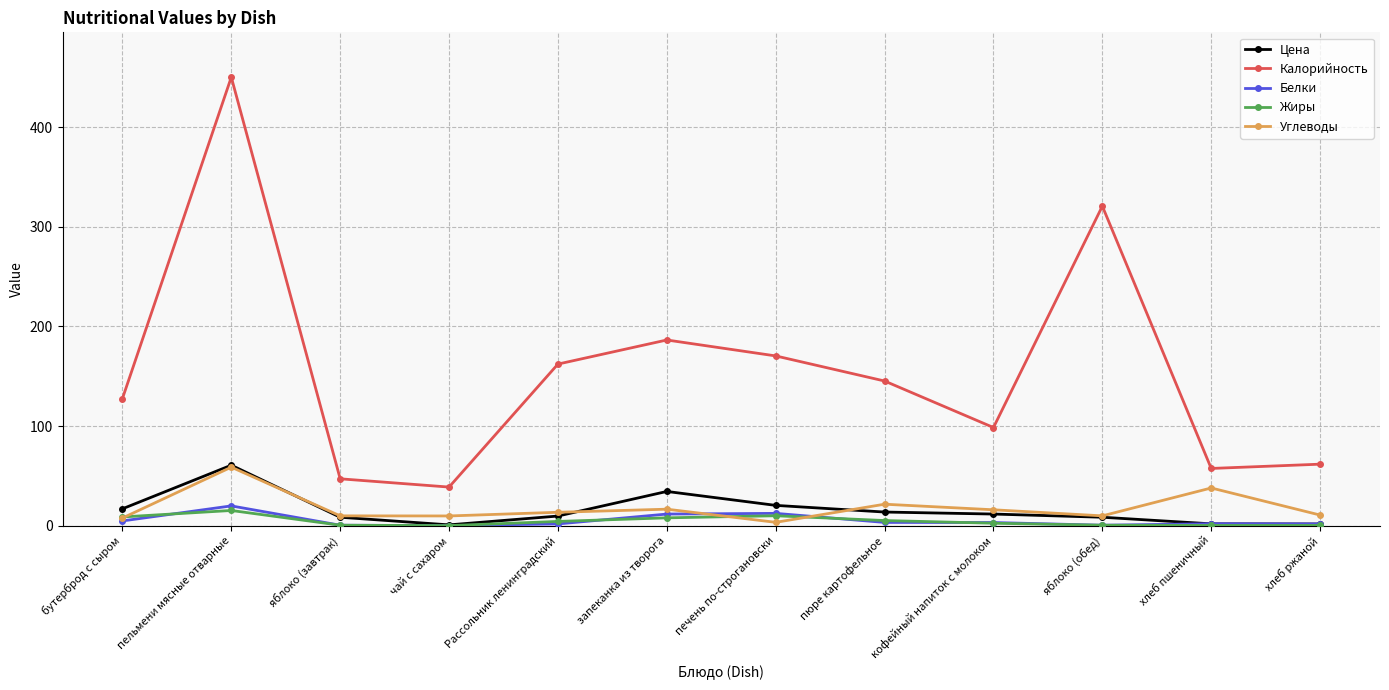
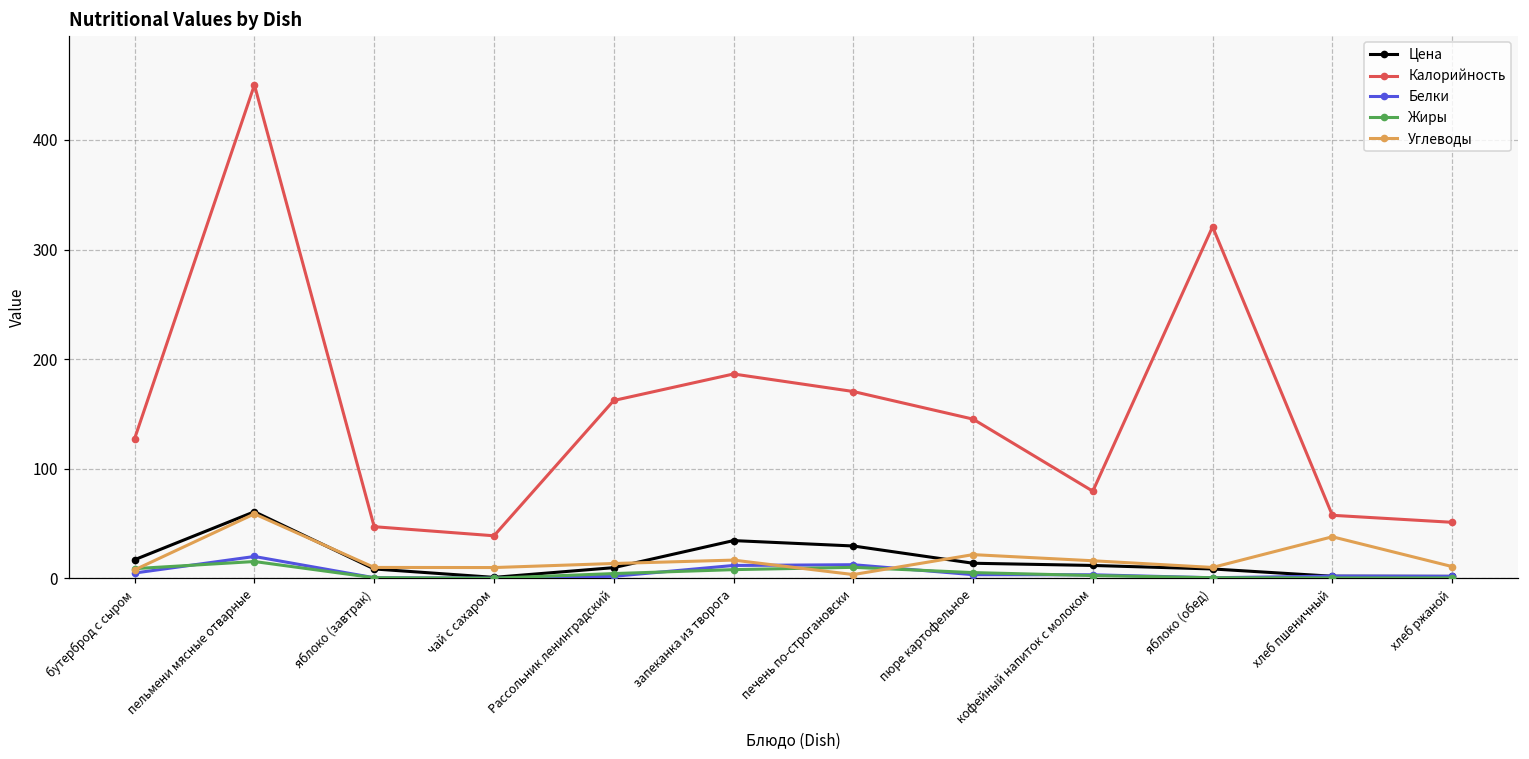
  {
    "Цена": {
      "бутерброд с сыром": 20,
      "Рассольник ленинградский": 10,
      "запеканка из творога": 30,
-     "печень по-строгановски": 20,
+     "печень по-строгановски": 30,
      "пюре картофельное": 10,
      "кофейный напиток с молоком": 10
    },
    "Калорийность": {
      "бутерброд с сыром": 130,
      "пельмени мясные отварные": 450,
      "яблоко (завтрак)": 50,
      "чай с сахаром": 40,
      "Рассольник ленинградский": 160,
      "запеканка из творога": 190,
      "печень по-строгановски": 170,
      "пюре картофельное": 150,
-     "кофейный напиток с молоком": 100,
+     "кофейный напиток с молоком": 80,
      "яблоко (обед)": 320,
      "хлеб пшеничный": 60,
-     "хлеб ржаной": 60
+     "хлеб ржаной": 50
    },
    "Белки": {
      "бутерброд с сыром": 0,
      "пельмени мясные отварные": 20,
      "запеканка из творога": 10
    },
    "Жиры": {
      "пельмени мясные отварные": 20,
      "запеканка из творога": 10
    },
    "Углеводы": {
      "чай с сахаром": 10,
      "Рассольник ленинградский": 10,
      "запеканка из творога": 20,
      "печень по-строгановски": 0,
      "пюре картофельное": 20,
      "кофейный напиток с молоком": 20,
      "хлеб пшеничный": 40,
      "хлеб ржаной": 10
    }
  }
